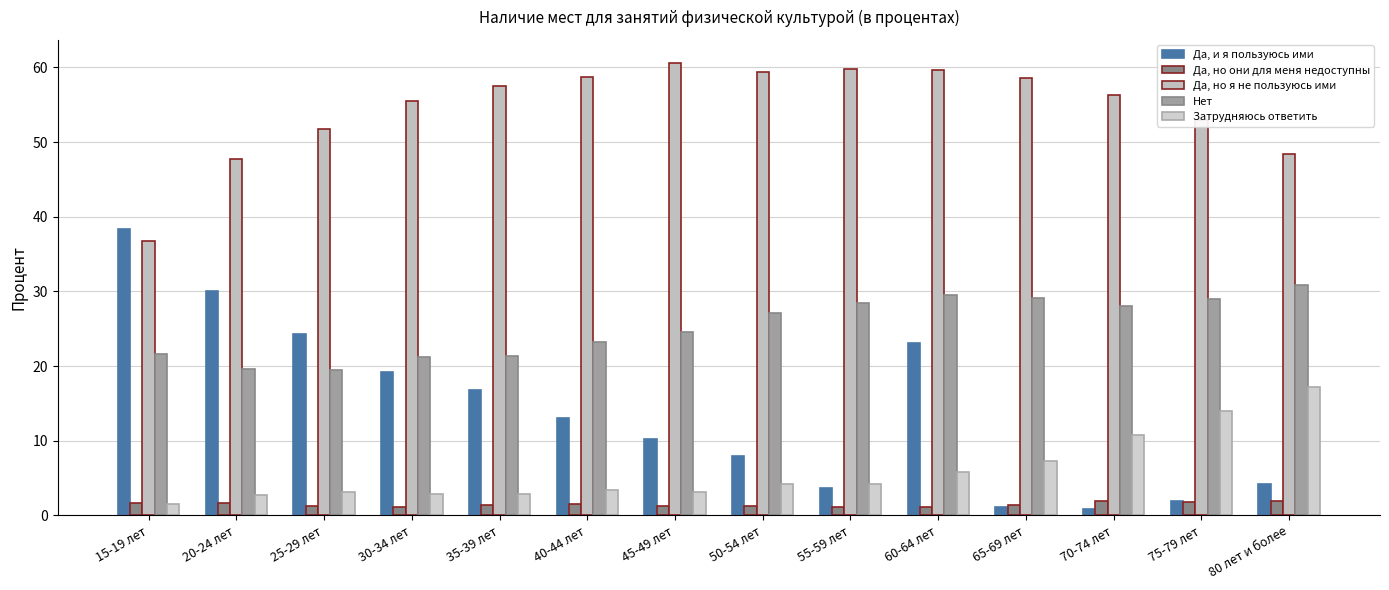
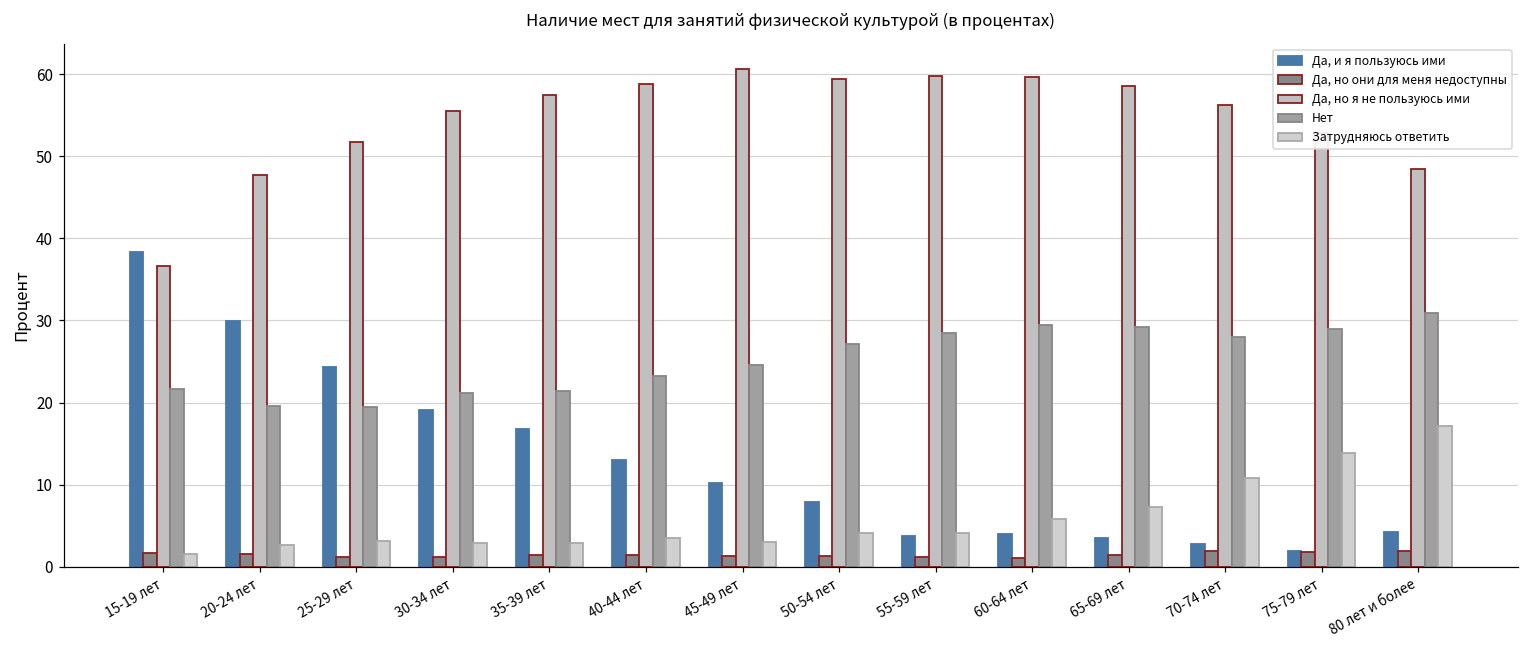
  {
    "Да, и я пользуюсь ими": {
      "15-19 лет": 38,
      "20-24 лет": 30,
      "25-29 лет": 24,
      "30-34 лет": 19,
      "35-39 лет": 17,
      "40-44 лет": 13,
      "45-49 лет": 10,
      "50-54 лет": 8,
      "55-59 лет": 4,
-     "60-64 лет": 23,
-     "65-69 лет": 1,
-     "70-74 лет": 1,
+     "60-64 лет": 4,
+     "65-69 лет": 3,
+     "70-74 лет": 3,
      "75-79 лет": 2,
      "80 лет и более": 4
    }
  }
